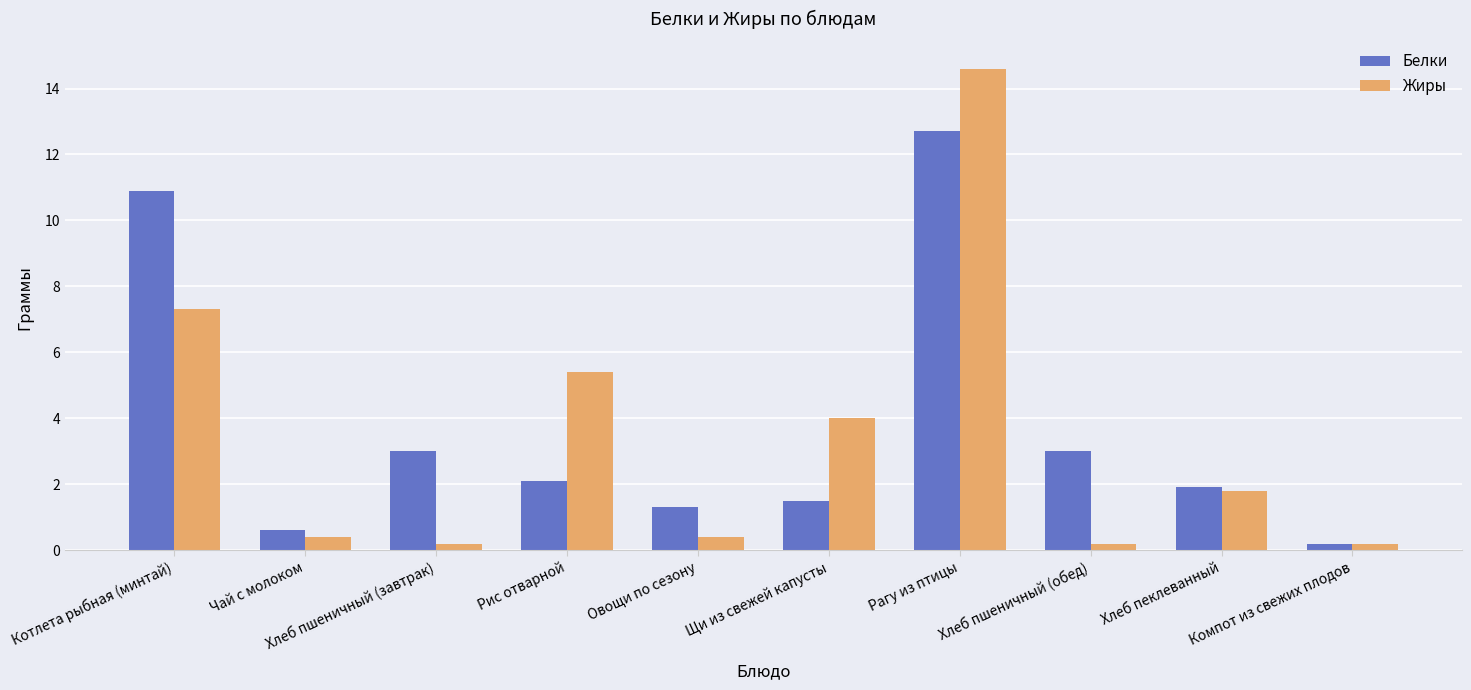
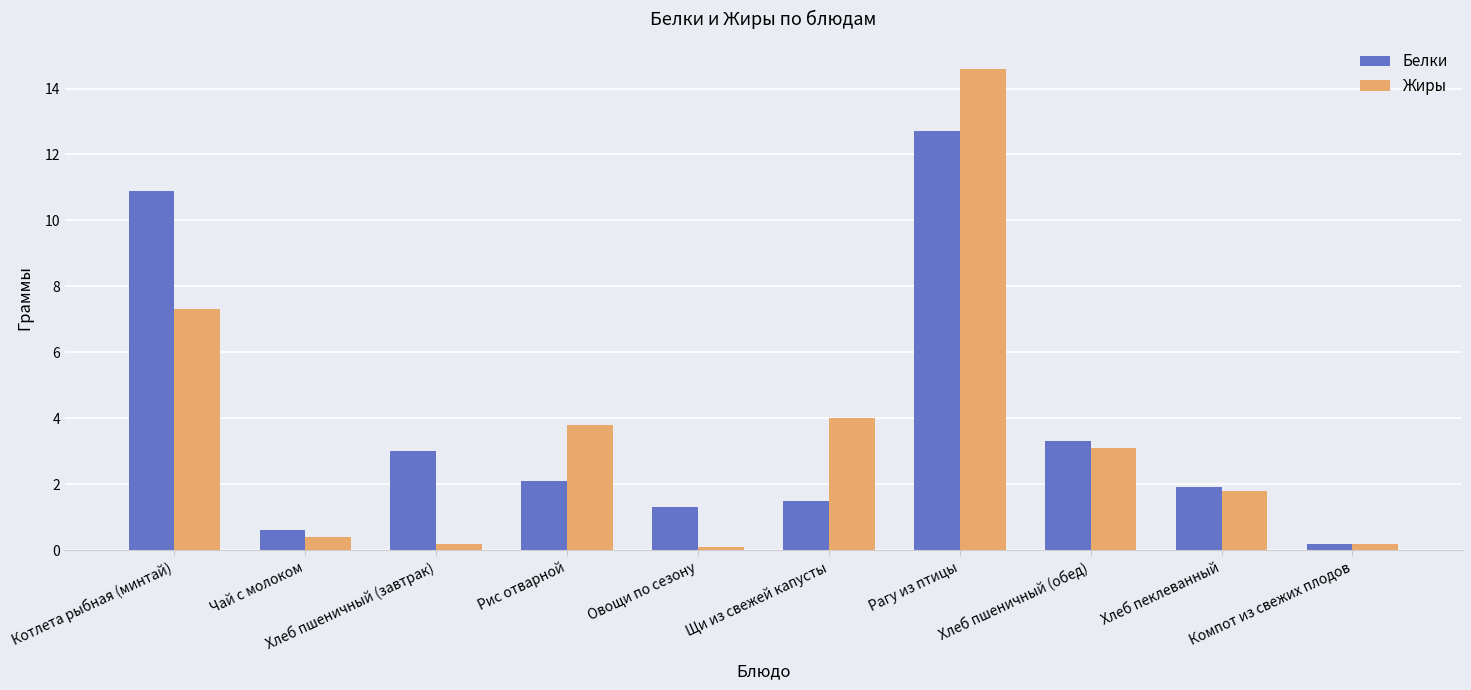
  {
    "Белки": {
      "Котлета рыбная (минтай)": 10.9,
      "Чай с молоком": 0.6,
      "Хлеб пшеничный (завтрак)": 3.0,
      "Рис отварной": 2.1,
      "Овощи по сезону": 1.3,
      "Щи из свежей капусты": 1.5,
      "Рагу из птицы": 12.7,
-     "Хлеб пшеничный (обед)": 3.0,
+     "Хлеб пшеничный (обед)": 3.3,
      "Хлеб пеклеванный": 1.9,
      "Компот из свежих плодов": 0.2
    },
    "Жиры": {
      "Котлета рыбная (минтай)": 7.3,
      "Чай с молоком": 0.4,
      "Хлеб пшеничный (завтрак)": 0.2,
-     "Рис отварной": 5.4,
-     "Овощи по сезону": 0.4,
+     "Рис отварной": 3.8,
+     "Овощи по сезону": 0.1,
      "Щи из свежей капусты": 4.0,
      "Рагу из птицы": 14.6,
-     "Хлеб пшеничный (обед)": 0.2,
+     "Хлеб пшеничный (обед)": 3.1,
      "Хлеб пеклеванный": 1.8,
      "Компот из свежих плодов": 0.2
    }
  }
